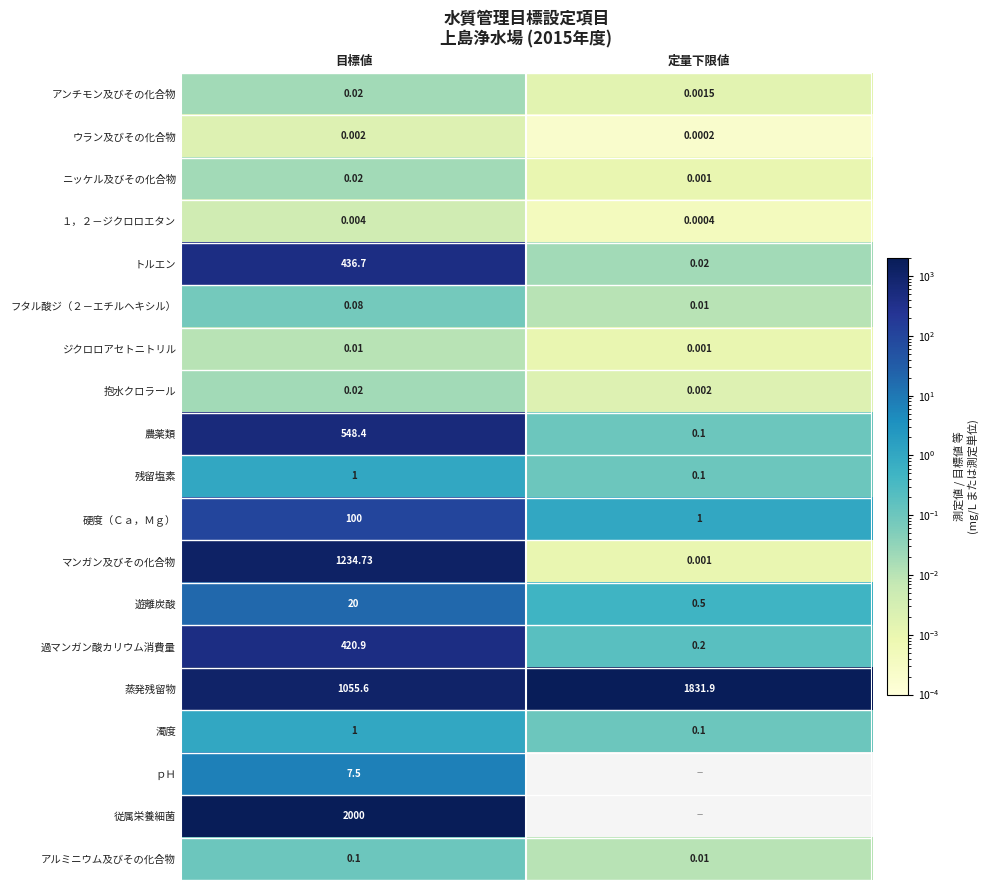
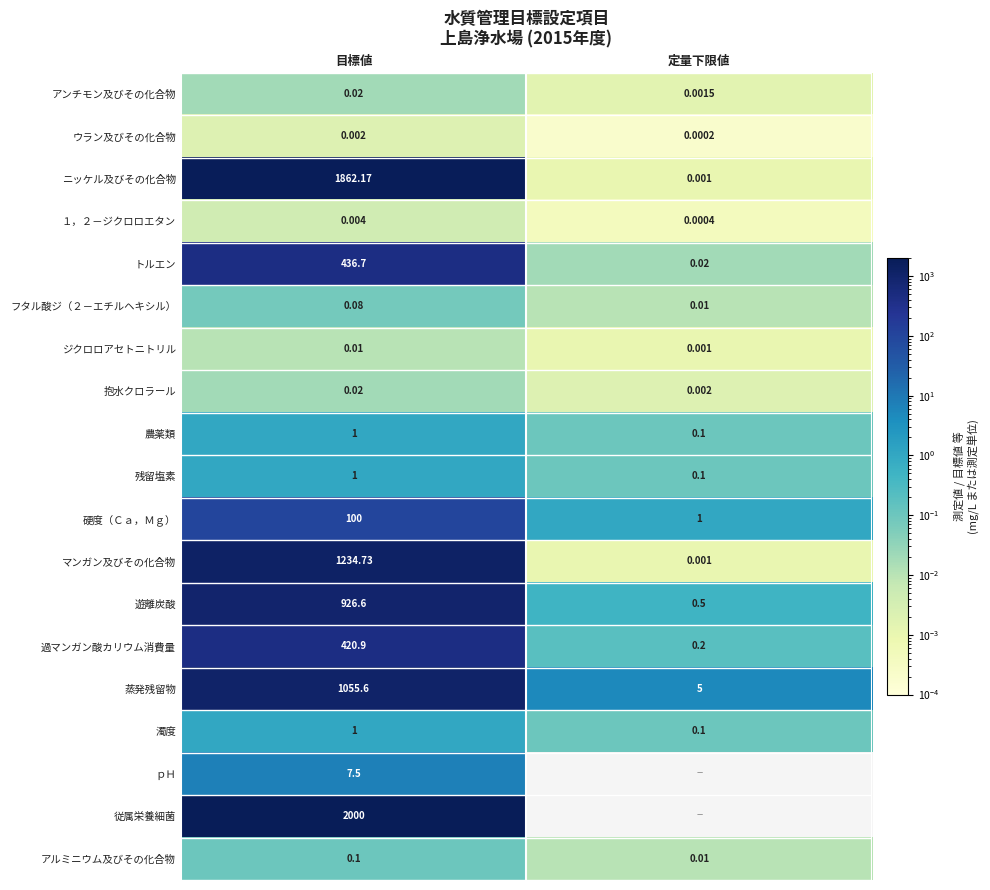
  {
    "アンチモン及びその化合物": {
      "目標値": 0.02,
      "定量下限値": 0.0015
    },
    "ウラン及びその化合物": {
      "目標値": 0.002,
      "定量下限値": 0.0002
    },
    "ニッケル及びその化合物": {
-     "目標値": 0.02,
+     "目標値": 1862.17,
      "定量下限値": 0.001
    },
    "１，２－ジクロロエタン": {
      "目標値": 0.004,
      "定量下限値": 0.0004
    },
    "トルエン": {
      "目標値": 436.7,
      "定量下限値": 0.02
    },
    "フタル酸ジ（２－エチルヘキシル）": {
      "目標値": 0.08,
      "定量下限値": 0.01
    },
    "ジクロロアセトニトリル": {
      "目標値": 0.01,
      "定量下限値": 0.001
    },
    "抱水クロラール": {
      "目標値": 0.02,
      "定量下限値": 0.002
    },
    "農薬類": {
-     "目標値": 548.4,
+     "目標値": 1,
      "定量下限値": 0.1
    },
    "残留塩素": {
      "目標値": 1,
      "定量下限値": 0.1
    },
    "硬度（Ｃａ，Ｍｇ）": {
      "目標値": 100,
      "定量下限値": 1
    },
    "マンガン及びその化合物": {
      "目標値": 1234.73,
      "定量下限値": 0.001
    },
    "遊離炭酸": {
-     "目標値": 20,
+     "目標値": 926.6,
      "定量下限値": 0.5
    },
    "過マンガン酸カリウム消費量": {
      "目標値": 420.9,
      "定量下限値": 0.2
    },
    "蒸発残留物": {
      "目標値": 1055.6,
-     "定量下限値": 1831.9
+     "定量下限値": 5
    },
    "濁度": {
      "目標値": 1,
      "定量下限値": 0.1
    },
    "ｐＨ": {
      "目標値": 7.5
    },
    "従属栄養細菌": {
      "目標値": 2000
    },
    "アルミニウム及びその化合物": {
      "目標値": 0.1,
      "定量下限値": 0.01
    }
  }
